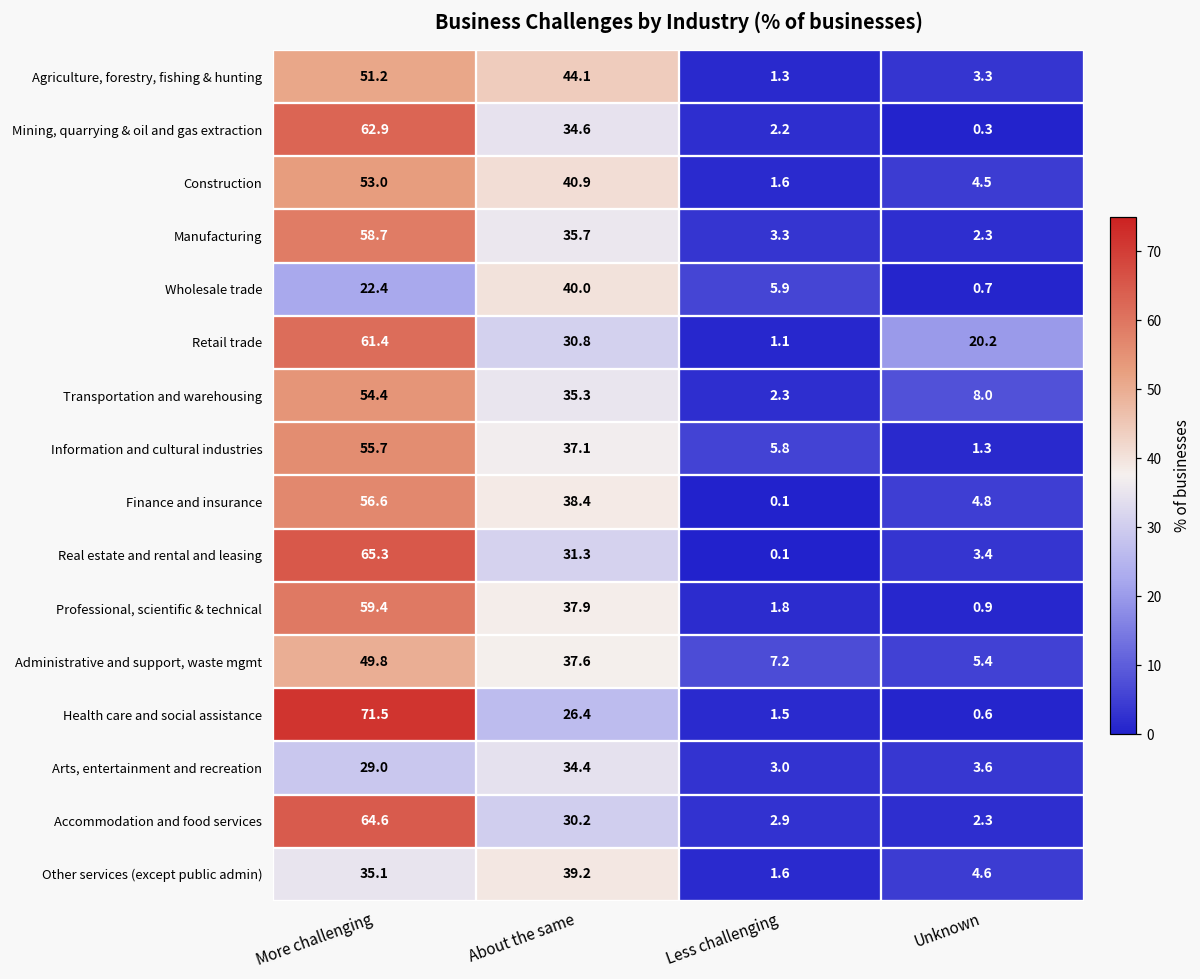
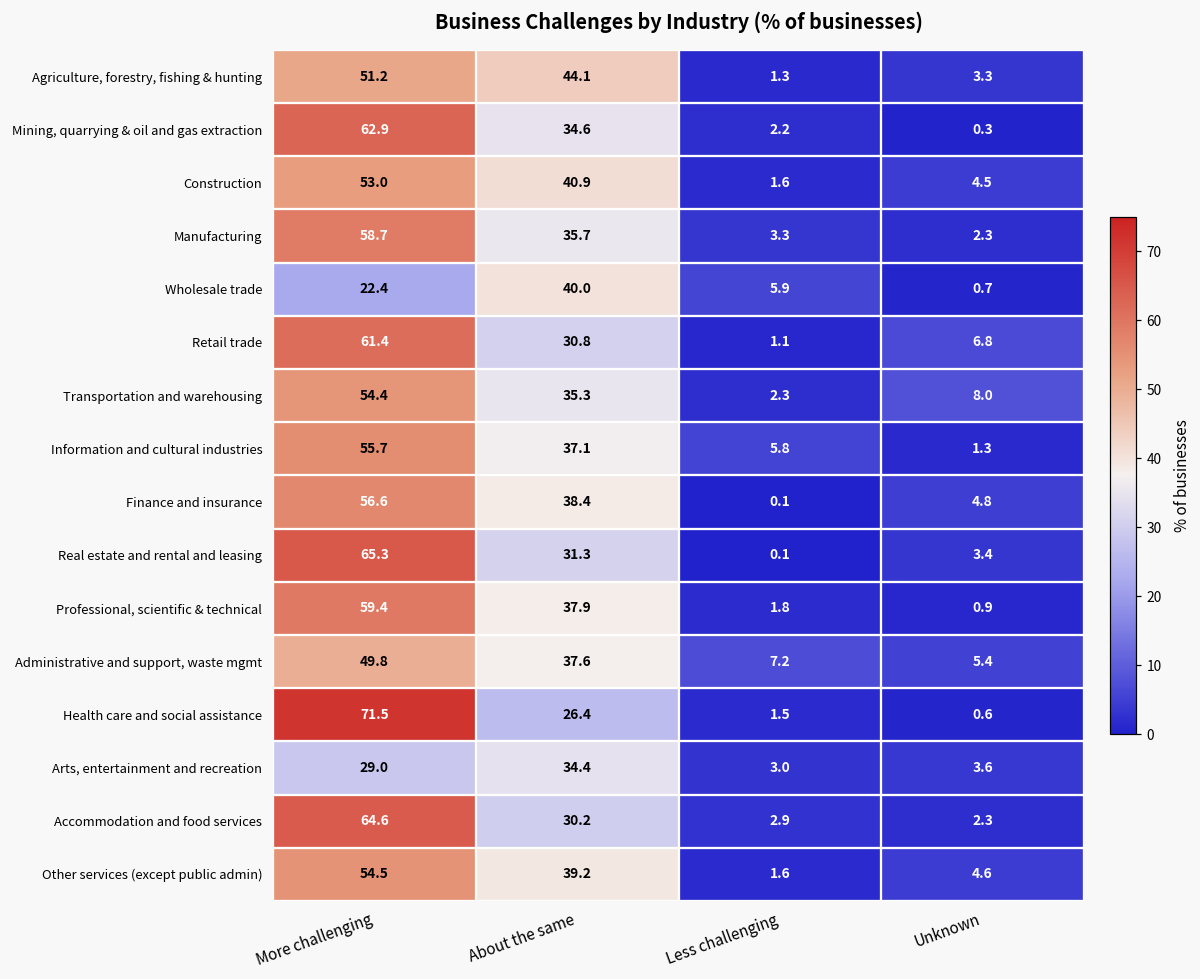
  {
    "Agriculture, forestry, fishing & hunting": {
      "More challenging": 51.2,
      "About the same": 44.1,
      "Less challenging": 1.3,
      "Unknown": 3.3
    },
    "Mining, quarrying & oil and gas extraction": {
      "More challenging": 62.9,
      "About the same": 34.6,
      "Less challenging": 2.2,
      "Unknown": 0.3
    },
    "Construction": {
      "More challenging": 53.0,
      "About the same": 40.9,
      "Less challenging": 1.6,
      "Unknown": 4.5
    },
    "Manufacturing": {
      "More challenging": 58.7,
      "About the same": 35.7,
      "Less challenging": 3.3,
      "Unknown": 2.3
    },
    "Wholesale trade": {
      "More challenging": 22.4,
      "About the same": 40.0,
      "Less challenging": 5.9,
      "Unknown": 0.7
    },
    "Retail trade": {
      "More challenging": 61.4,
      "About the same": 30.8,
      "Less challenging": 1.1,
-     "Unknown": 20.2
+     "Unknown": 6.8
    },
    "Transportation and warehousing": {
      "More challenging": 54.4,
      "About the same": 35.3,
      "Less challenging": 2.3,
      "Unknown": 8.0
    },
    "Information and cultural industries": {
      "More challenging": 55.7,
      "About the same": 37.1,
      "Less challenging": 5.8,
      "Unknown": 1.3
    },
    "Finance and insurance": {
      "More challenging": 56.6,
      "About the same": 38.4,
      "Less challenging": 0.1,
      "Unknown": 4.8
    },
    "Real estate and rental and leasing": {
      "More challenging": 65.3,
      "About the same": 31.3,
      "Less challenging": 0.1,
      "Unknown": 3.4
    },
    "Professional, scientific & technical": {
      "More challenging": 59.4,
      "About the same": 37.9,
      "Less challenging": 1.8,
      "Unknown": 0.9
    },
    "Administrative and support, waste mgmt": {
      "More challenging": 49.8,
      "About the same": 37.6,
      "Less challenging": 7.2,
      "Unknown": 5.4
    },
    "Health care and social assistance": {
      "More challenging": 71.5,
      "About the same": 26.4,
      "Less challenging": 1.5,
      "Unknown": 0.6
    },
    "Arts, entertainment and recreation": {
      "More challenging": 29.0,
      "About the same": 34.4,
      "Less challenging": 3.0,
      "Unknown": 3.6
    },
    "Accommodation and food services": {
      "More challenging": 64.6,
      "About the same": 30.2,
      "Less challenging": 2.9,
      "Unknown": 2.3
    },
    "Other services (except public admin)": {
-     "More challenging": 35.1,
+     "More challenging": 54.5,
      "About the same": 39.2,
      "Less challenging": 1.6,
      "Unknown": 4.6
    }
  }
